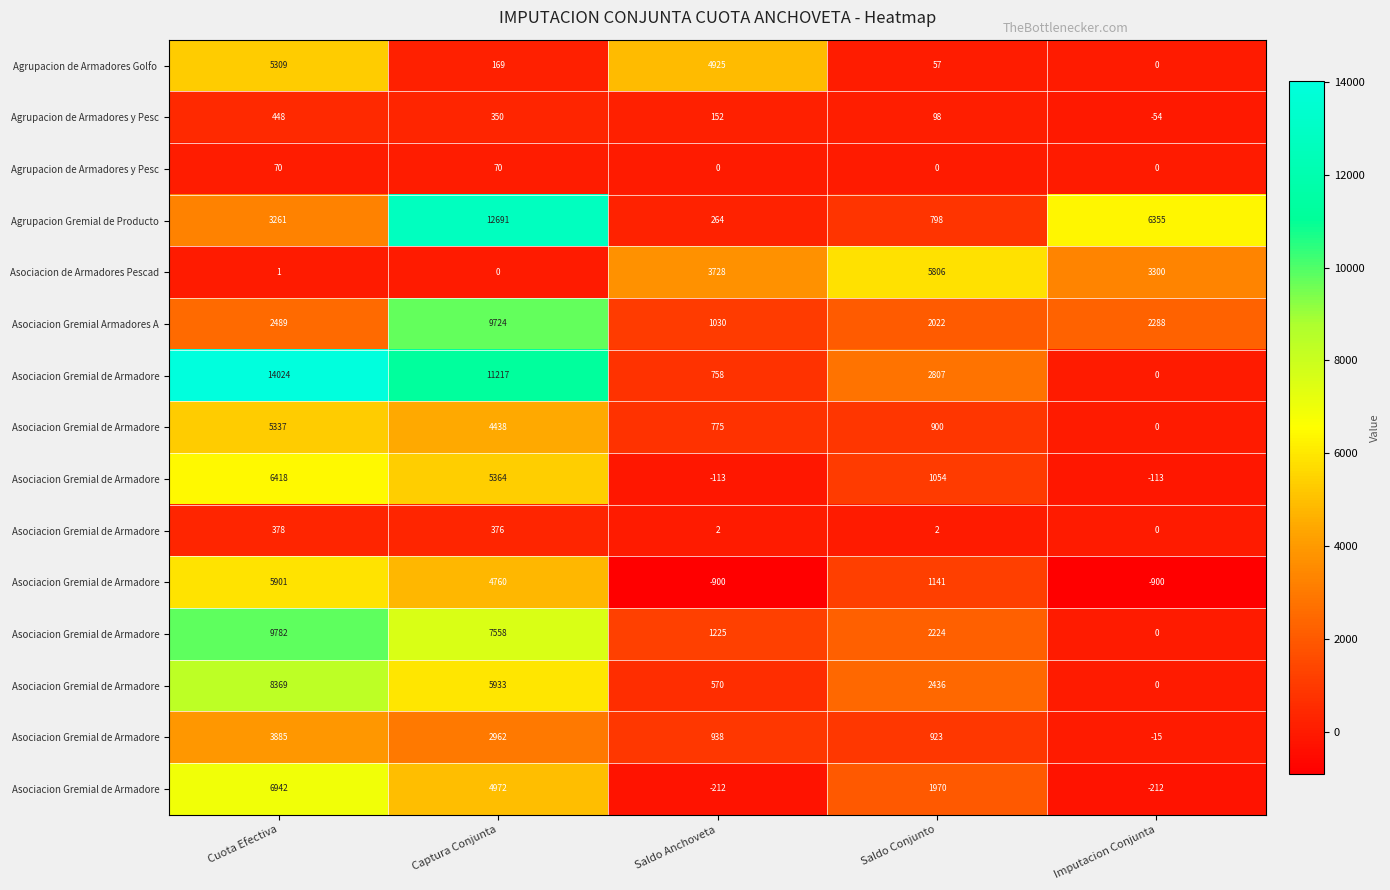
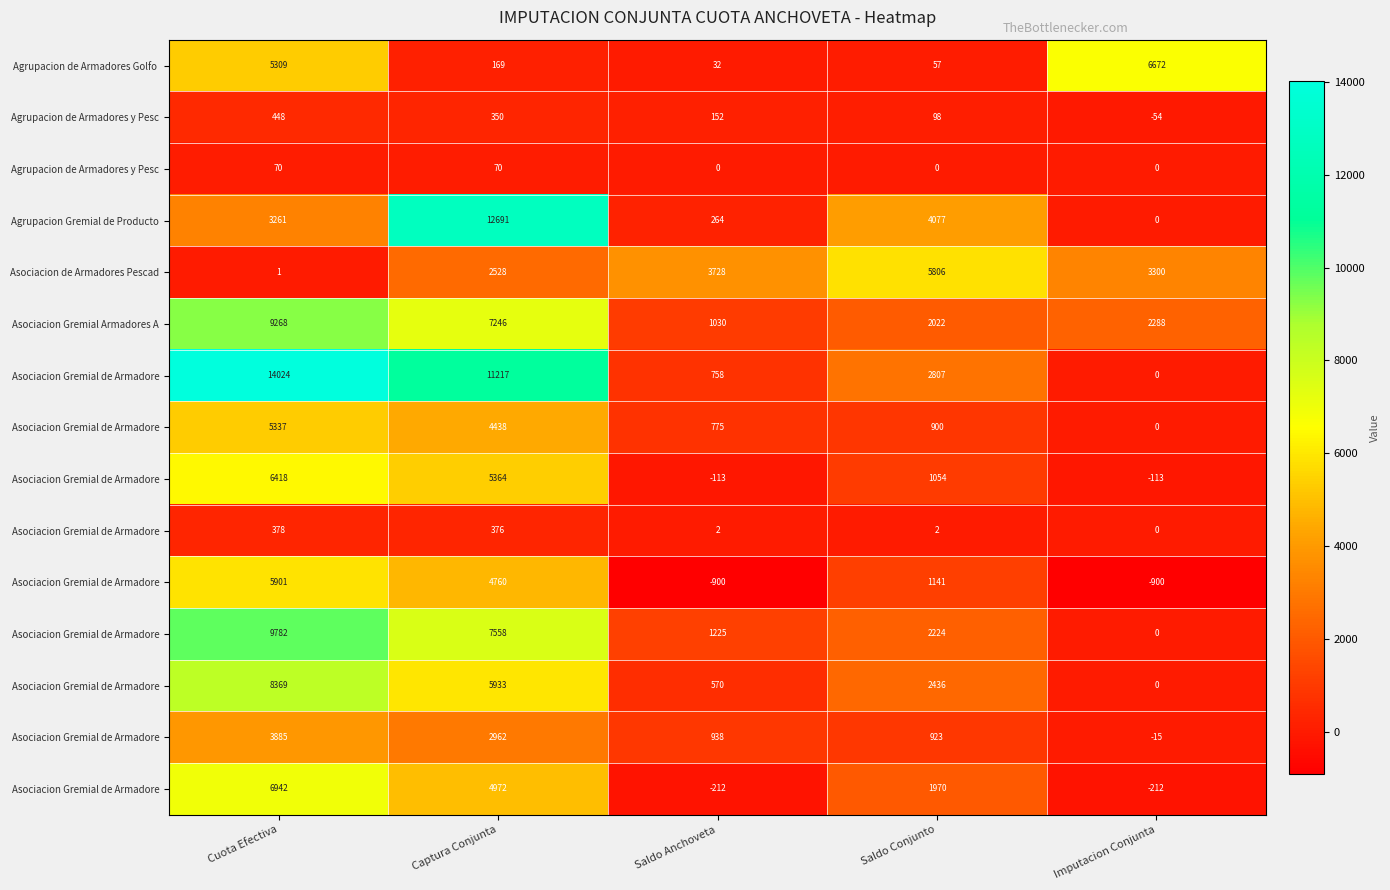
  {
    "Agrupacion de Armadores Golfo": {
      "Cuota Efectiva": 5309,
      "Captura Conjunta": 169,
-     "Saldo Anchoveta": 4925,
+     "Saldo Anchoveta": 32,
      "Saldo Conjunto": 57,
-     "Imputacion Conjunta": 0
+     "Imputacion Conjunta": 6672
    },
    "Agrupacion Gremial de Producto": {
      "Cuota Efectiva": 3261,
      "Captura Conjunta": 12691,
      "Saldo Anchoveta": 264,
-     "Saldo Conjunto": 798,
-     "Imputacion Conjunta": 6355
+     "Saldo Conjunto": 4077,
+     "Imputacion Conjunta": 0
    },
    "Asociacion de Armadores Pescad": {
      "Cuota Efectiva": 1,
-     "Captura Conjunta": 0,
+     "Captura Conjunta": 2528,
      "Saldo Anchoveta": 3728,
      "Saldo Conjunto": 5806,
      "Imputacion Conjunta": 3300
    },
    "Asociacion Gremial Armadores A": {
-     "Cuota Efectiva": 2489,
-     "Captura Conjunta": 9724,
+     "Cuota Efectiva": 9268,
+     "Captura Conjunta": 7246,
      "Saldo Anchoveta": 1030,
      "Saldo Conjunto": 2022,
      "Imputacion Conjunta": 2288
    }
  }
